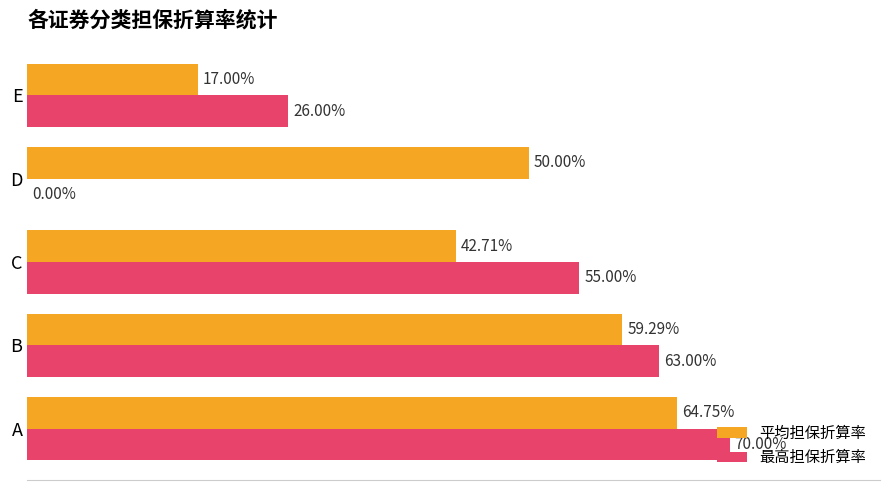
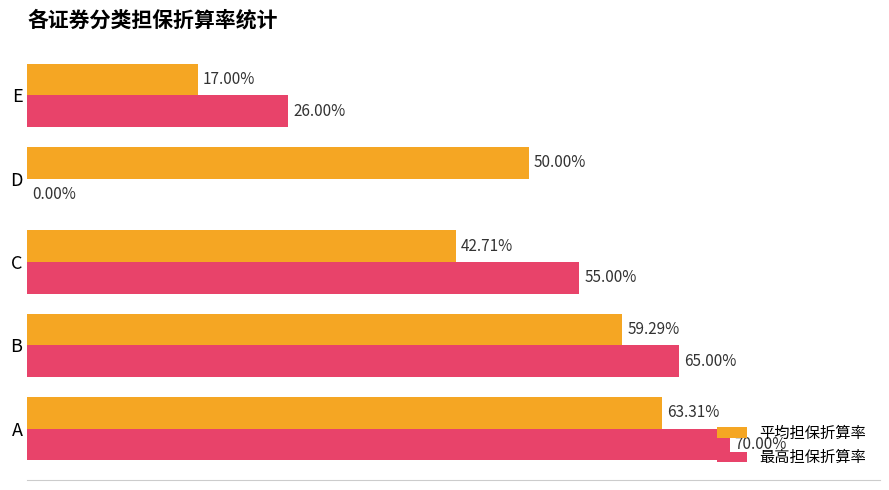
  {
    "平均担保折算率": {
      "E": "17.00%",
      "D": "50.00%",
      "C": "42.71%",
      "B": "59.29%",
-     "A": "64.75%"
+     "A": "63.31%"
    },
    "最高担保折算率": {
      "E": "26.00%",
      "D": "0.00%",
      "C": "55.00%",
-     "B": "63.00%",
+     "B": "65.00%",
      "A": "70.00%"
    }
  }
